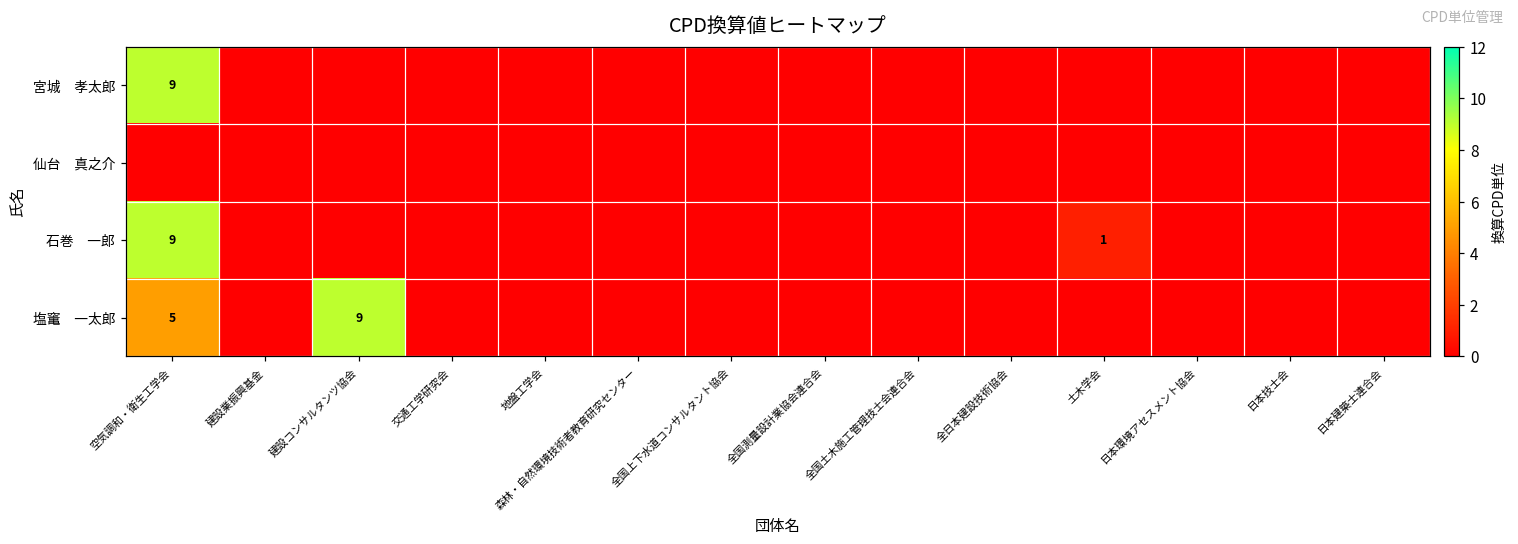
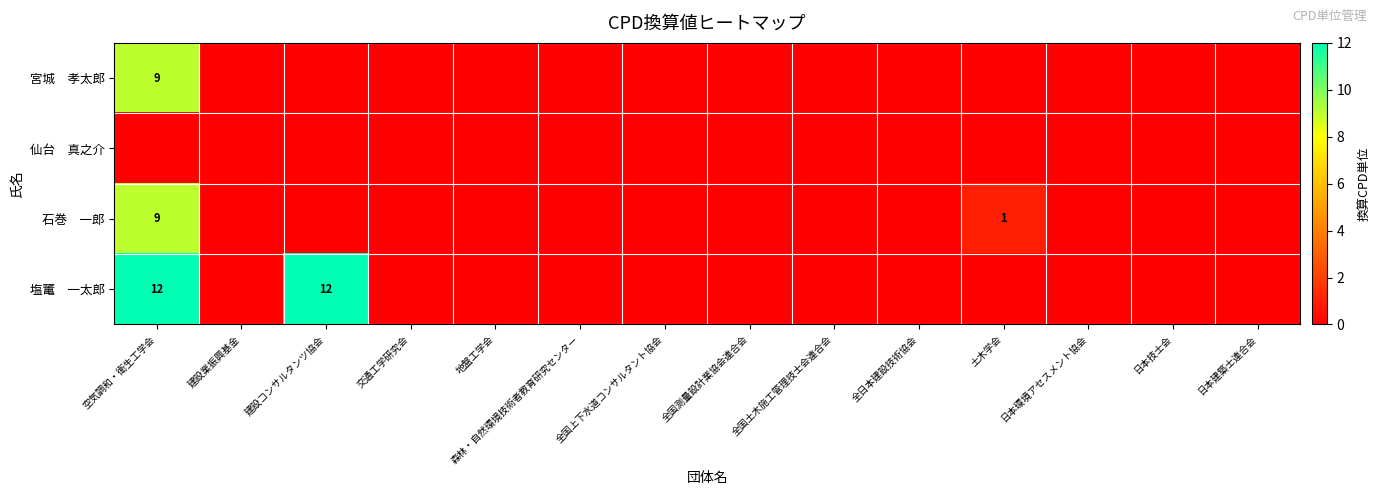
  {
    "宮城 孝太郎": {
      "空気調和・衛生工学会": 9
    },
    "石巻 一郎": {
      "空気調和・衛生工学会": 9,
      "土木学会": 1
    },
    "塩竃 一太郎": {
-     "空気調和・衛生工学会": 5,
-     "建設コンサルタンツ協会": 9
+     "空気調和・衛生工学会": 12,
+     "建設コンサルタンツ協会": 12
    }
  }
